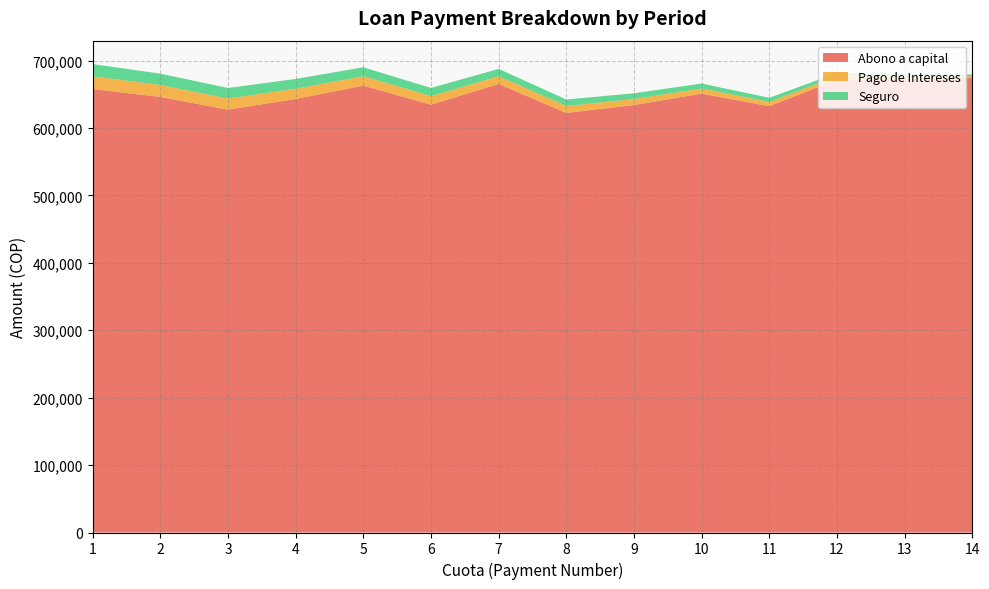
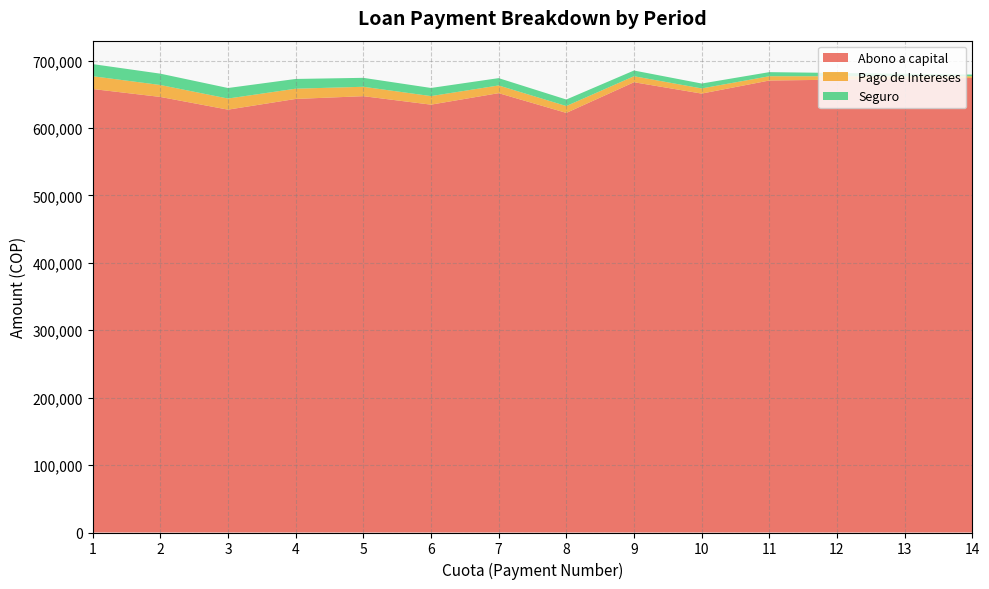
  {
    "Abono a capital": {
      "1": "660,000",
      "2": "650,000",
      "3": "630,000",
      "4": "640,000",
-     "5": "660,000",
+     "5": "650,000",
      "6": "630,000",
-     "7": "670,000",
+     "7": "650,000",
      "8": "620,000",
-     "9": "630,000",
+     "9": "670,000",
      "10": "650,000",
-     "11": "630,000"
+     "11": "670,000"
    },
    "Pago de Intereses": {
      "1": "20,000",
      "2": "20,000",
      "3": "20,000",
      "4": "20,000",
      "5": "10,000",
      "6": "10,000",
      "7": "10,000",
      "8": "10,000",
      "9": "10,000",
      "10": "10,000",
      "11": "10,000"
    },
    "Seguro": {
      "1": "20,000",
      "2": "20,000",
      "3": "20,000",
      "4": "10,000",
      "5": "10,000",
      "6": "10,000",
      "7": "10,000",
      "8": "10,000",
      "9": "10,000",
      "10": "10,000",
      "11": "10,000"
    }
  }
